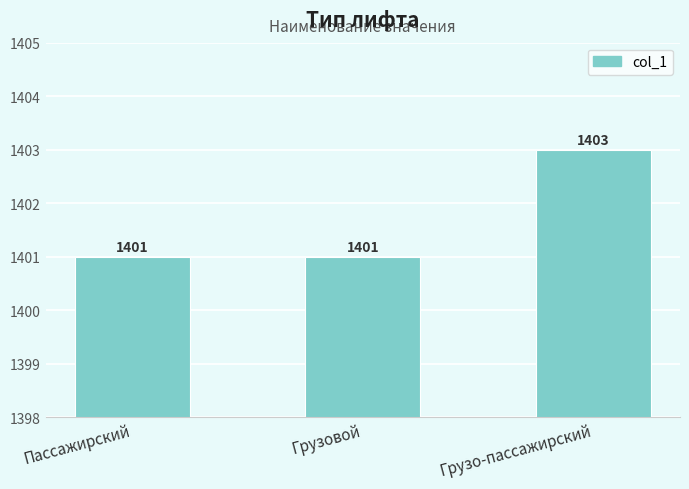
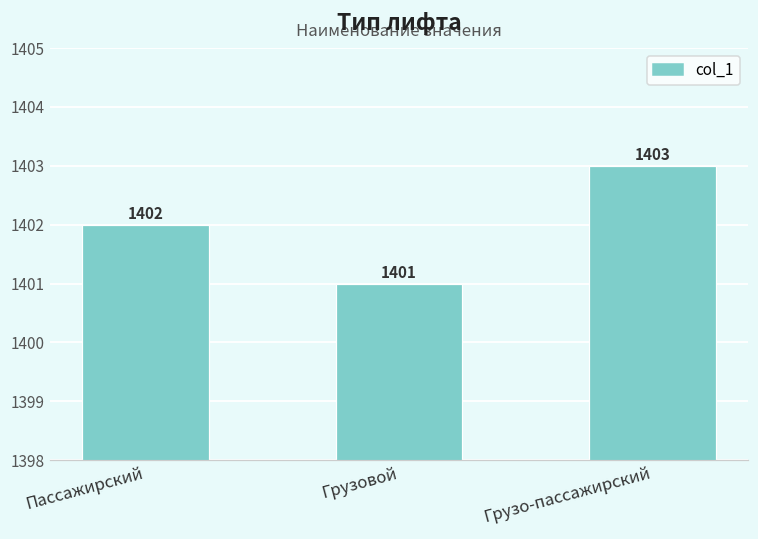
  {
-   "Пассажирский": 1401,
+   "Пассажирский": 1402,
    "Грузовой": 1401,
    "Грузо-пассажирский": 1403
  }
